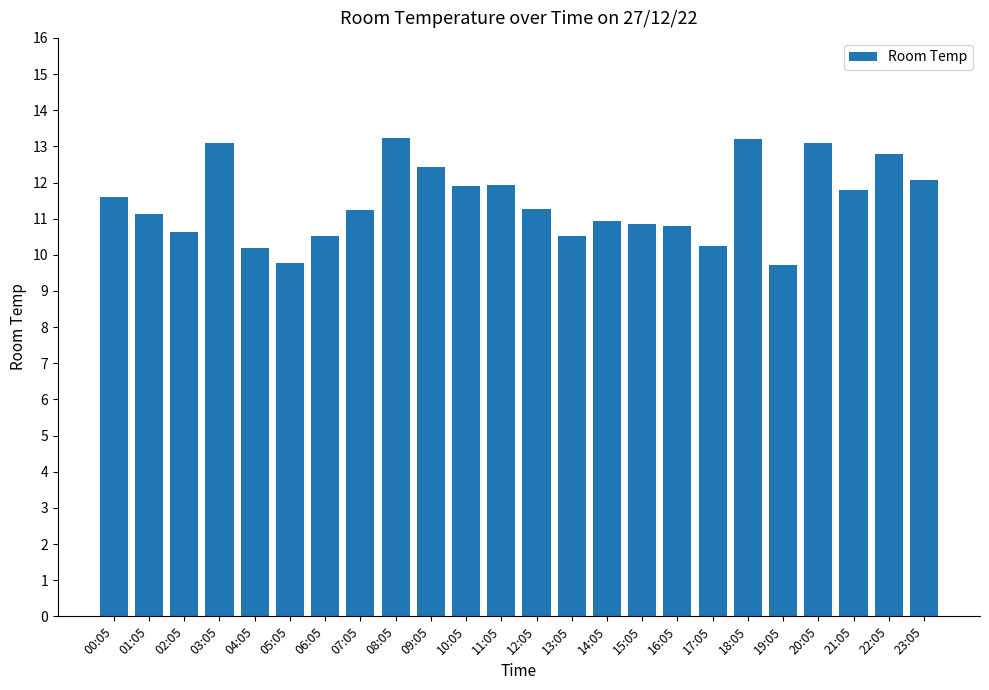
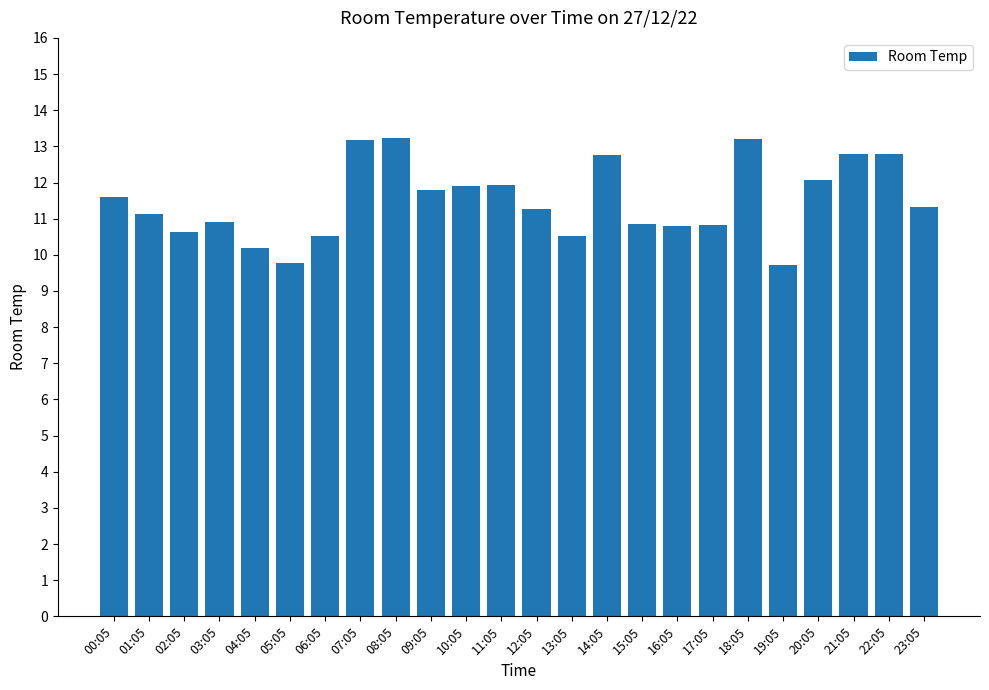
  {
    "00:05": 11.6,
    "01:05": 11.1,
    "02:05": 10.6,
-   "03:05": 13.1,
+   "03:05": 10.9,
    "04:05": 10.2,
    "05:05": 9.8,
    "06:05": 10.5,
-   "07:05": 11.3,
+   "07:05": 13.2,
    "08:05": 13.2,
-   "09:05": 12.4,
+   "09:05": 11.8,
    "10:05": 11.9,
    "11:05": 11.9,
    "12:05": 11.3,
    "13:05": 10.5,
-   "14:05": 10.9,
+   "14:05": 12.8,
    "15:05": 10.9,
    "16:05": 10.8,
-   "17:05": 10.2,
+   "17:05": 10.8,
    "18:05": 13.2,
    "19:05": 9.7,
-   "20:05": 13.1,
-   "21:05": 11.8,
+   "20:05": 12.1,
+   "21:05": 12.8,
    "22:05": 12.8,
-   "23:05": 12.1
+   "23:05": 11.3
  }
